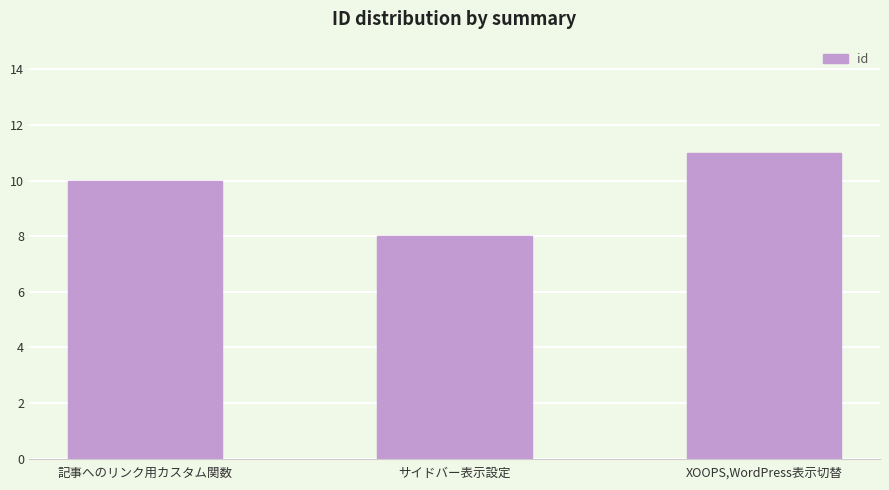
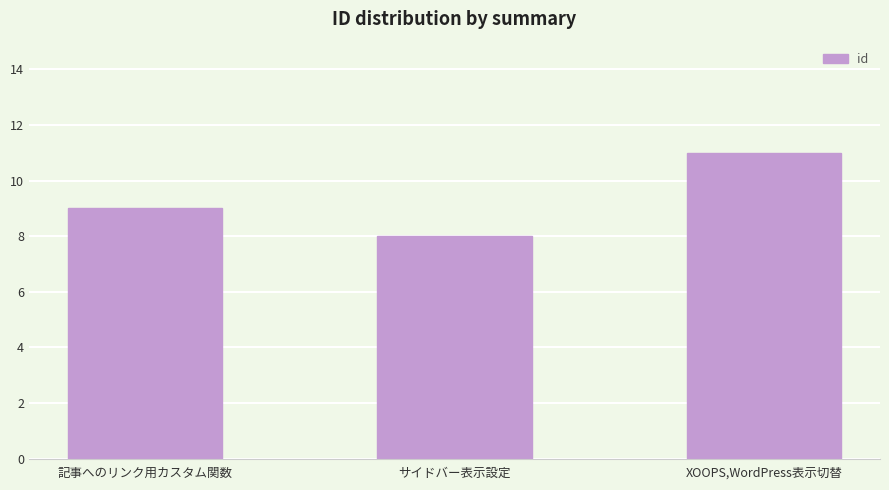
  {
-   "記事へのリンク用カスタム関数": 10,
+   "記事へのリンク用カスタム関数": 9,
    "サイドバー表示設定": 8,
    "XOOPS,WordPress表示切替": 11
  }
